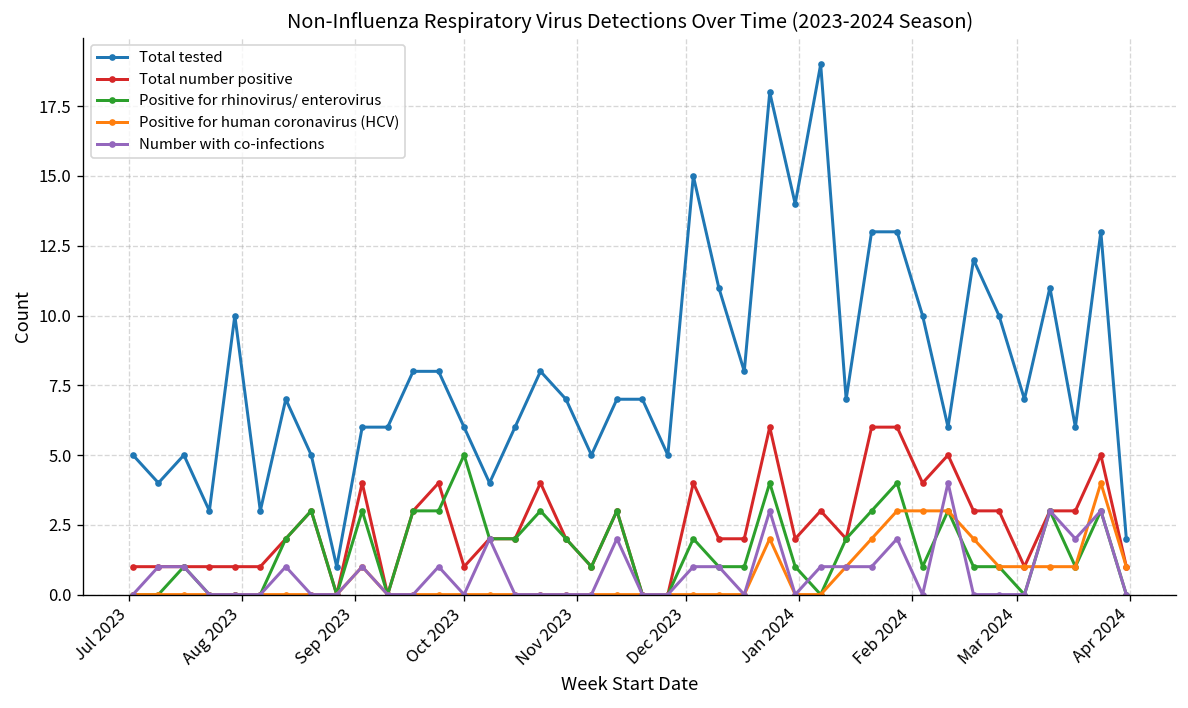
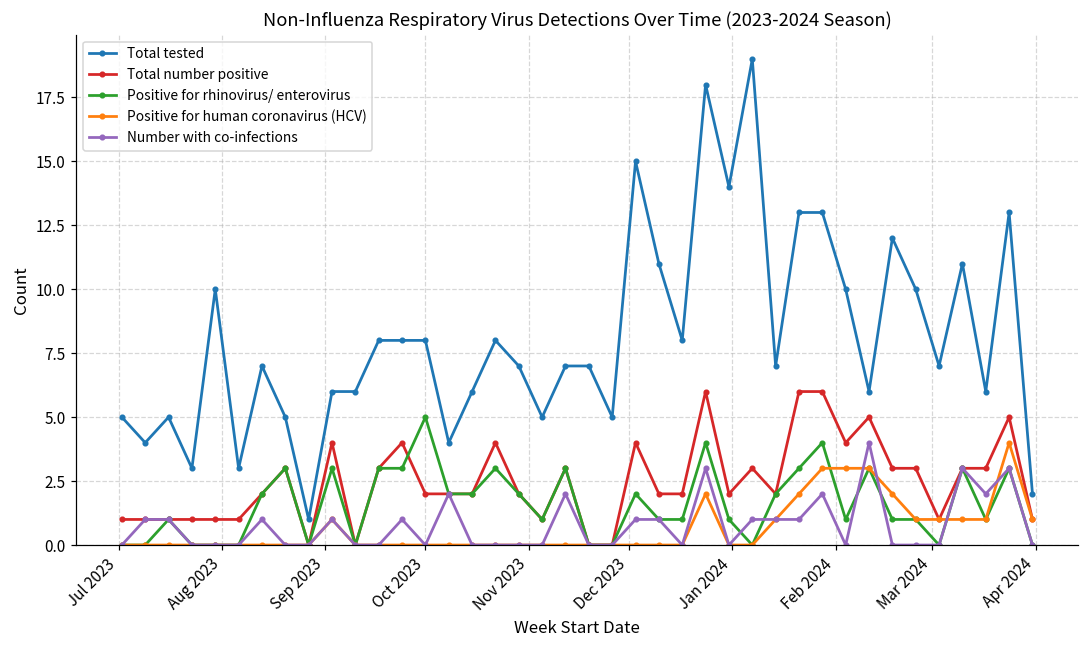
  {
    "Total tested": {
-     "Oct 2023": 6
+     "Oct 2023": 8
    },
    "Total number positive": {
-     "Oct 2023": 1
+     "Oct 2023": 2
    },
    "Positive for rhinovirus/ enterovirus": {
      "Oct 2023": 5
    }
  }
